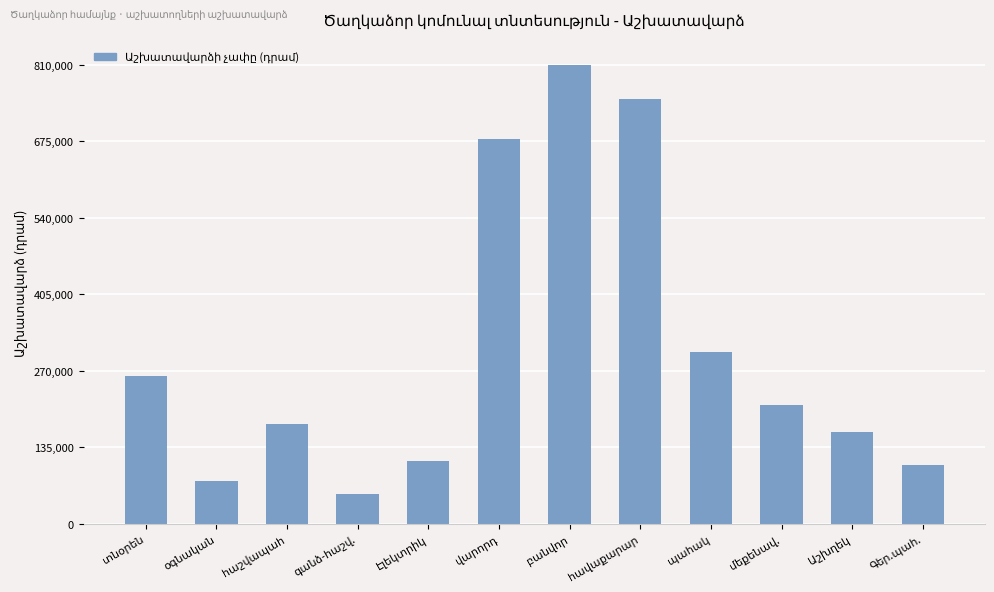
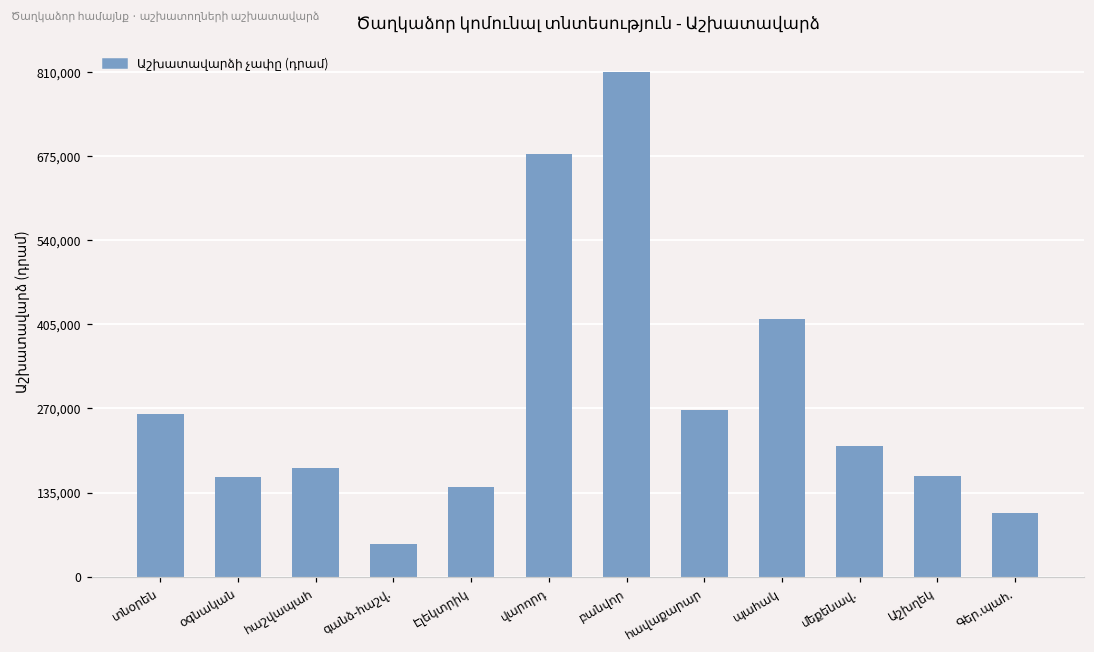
  {
    "տնօրեն": "260,000",
-   "օգնական": "80,000",
+   "օգնական": "160,000",
    "հաշվապահ": "180,000",
    "գանձ-հաշվ.": "50,000",
-   "Էլեկտրիկ": "110,000",
+   "Էլեկտրիկ": "140,000",
    "վարորդ": "680,000",
    "բանվոր": "810,000",
-   "հավաքարար": "750,000",
-   "պահակ": "300,000",
+   "հավաքարար": "270,000",
+   "պահակ": "410,000",
    "մեքենավ.": "210,000",
    "Աշխղեկ": "160,000",
    "Գեր.պահ.": "100,000"
  }
